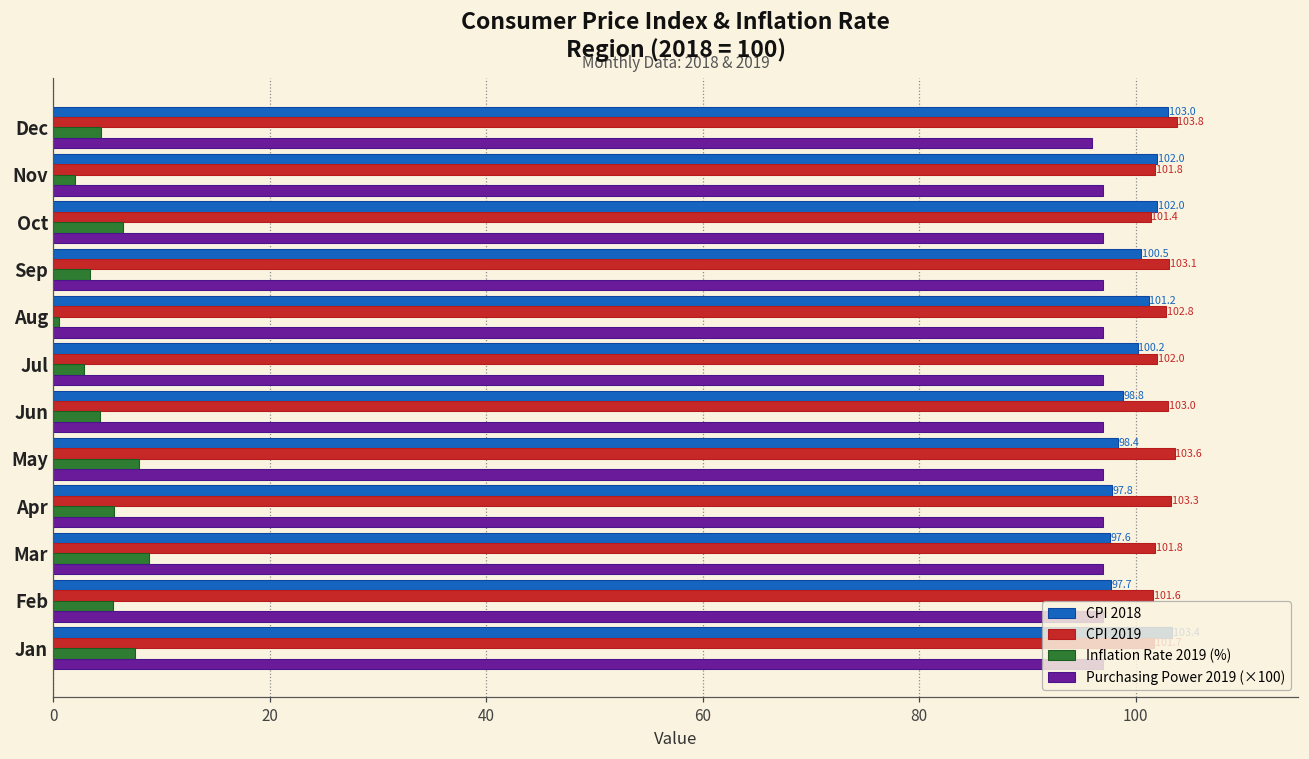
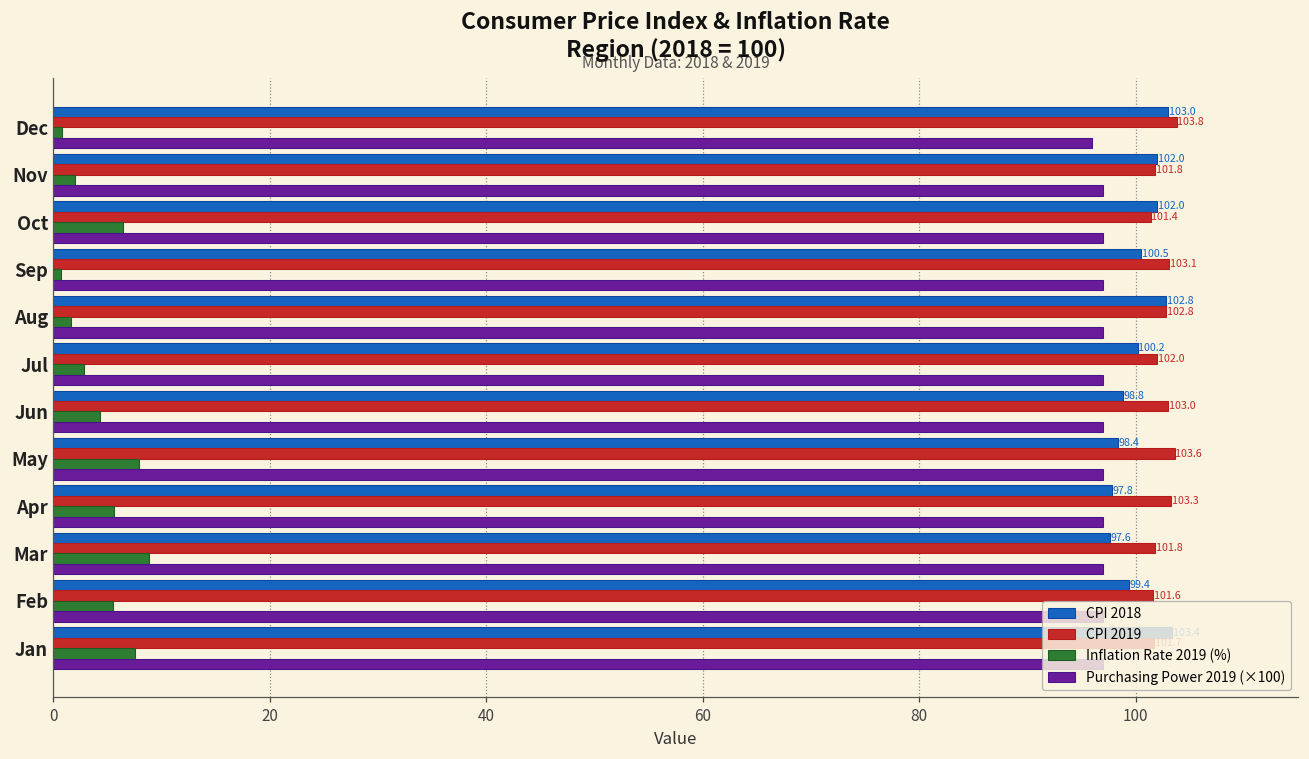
  {
    "CPI 2018": {
      "Dec": 103.0,
      "Nov": 102.0,
      "Oct": 102.0,
      "Sep": 100.5,
-     "Aug": 101.2,
+     "Aug": 102.8,
      "Jul": 100.2,
      "Jun": 98.8,
      "May": 98.4,
      "Apr": 97.8,
      "Mar": 97.6,
-     "Feb": 97.7
+     "Feb": 99.4
    },
    "CPI 2019": {
      "Dec": 103.8,
      "Nov": 101.8,
      "Oct": 101.4,
      "Sep": 103.1,
      "Aug": 102.8,
      "Jul": 102.0,
      "Jun": 103.0,
      "May": 103.6,
      "Apr": 103.3,
      "Mar": 101.8,
      "Feb": 101.6
    },
    "Inflation Rate 2019 (%)": {
-     "Dec": 4,
+     "Dec": 1,
      "Nov": 2,
      "Oct": 6,
-     "Sep": 3,
-     "Aug": 1,
+     "Sep": 1,
+     "Aug": 2,
      "Jul": 3,
      "Jun": 4,
      "May": 8,
      "Apr": 6,
      "Mar": 9,
      "Feb": 6,
      "Jan": 8
    },
    "Purchasing Power 2019 (×100)": {
      "Dec": 96,
      "Nov": 97,
      "Oct": 97,
      "Sep": 97,
      "Aug": 97,
      "Jul": 97,
      "Jun": 97,
      "May": 97,
      "Apr": 97,
      "Mar": 97
    }
  }
